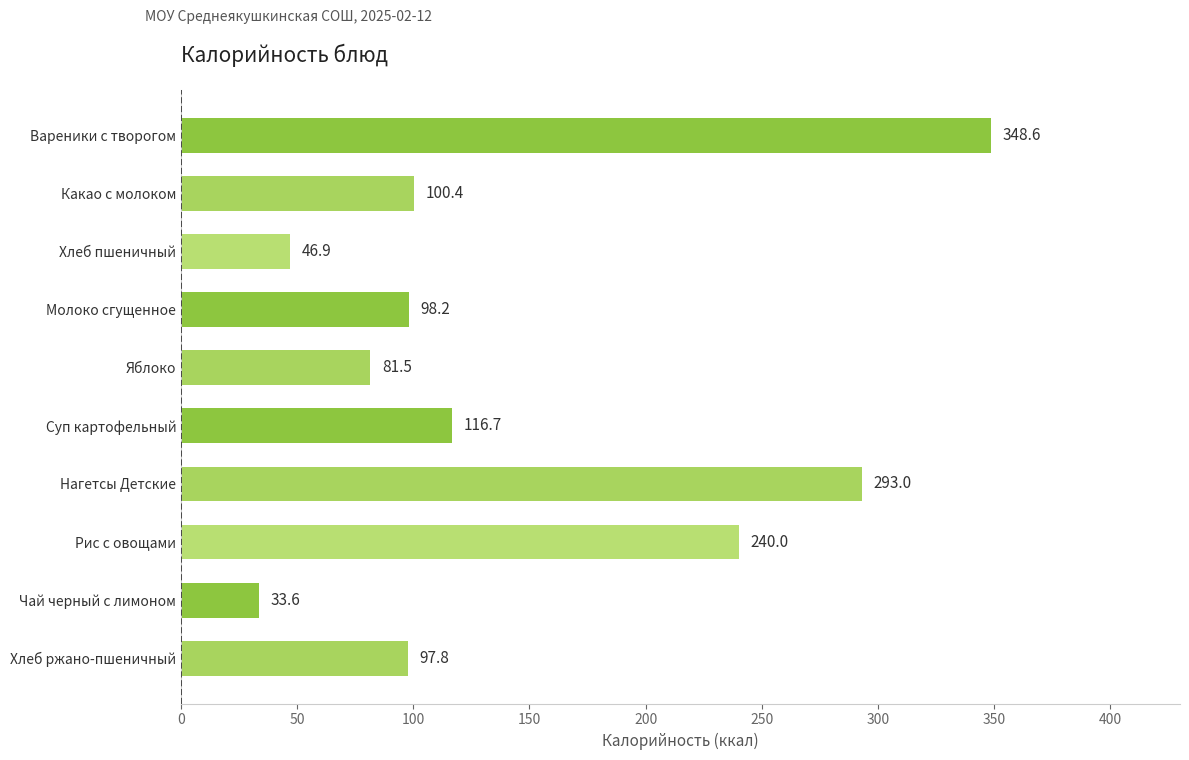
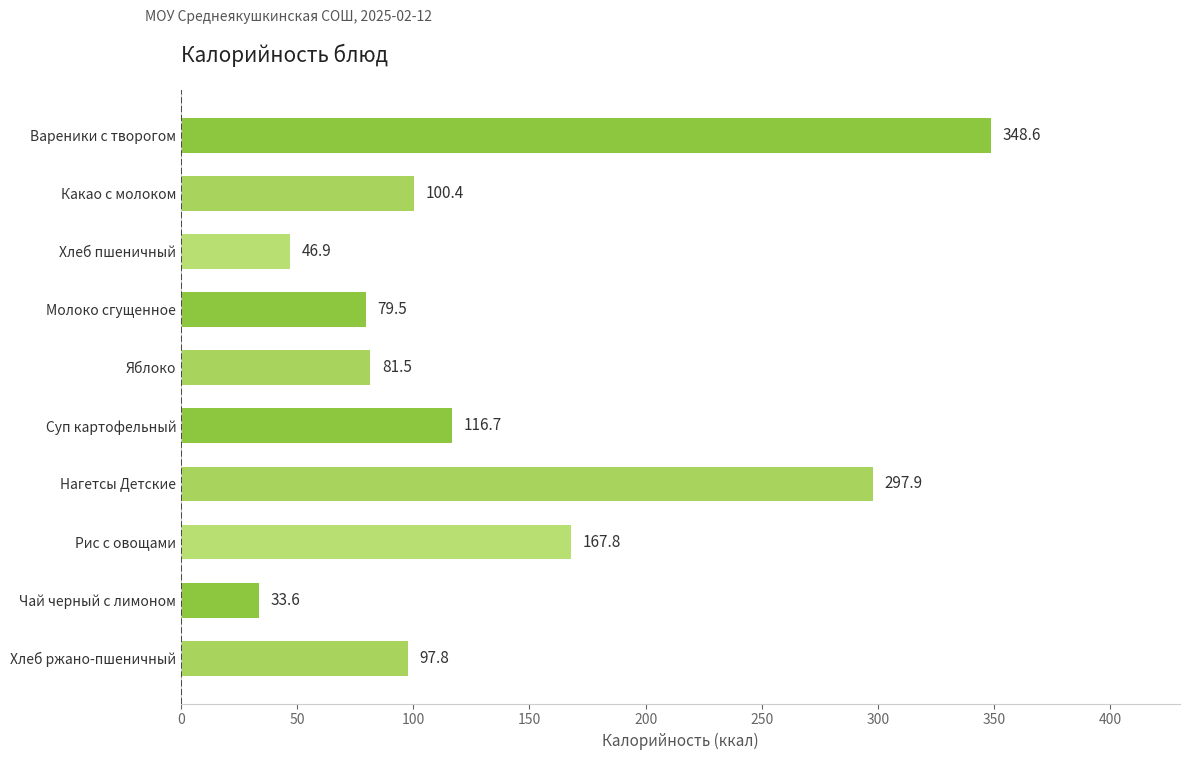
  {
    "Вареники с творогом": 348.6,
    "Какао с молоком": 100.4,
    "Хлеб пшеничный": 46.9,
-   "Молоко сгущенное": 98.2,
+   "Молоко сгущенное": 79.5,
    "Яблоко": 81.5,
    "Суп картофельный": 116.7,
-   "Нагетсы Детские": 293.0,
-   "Рис с овощами": 240.0,
+   "Нагетсы Детские": 297.9,
+   "Рис с овощами": 167.8,
    "Чай черный с лимоном": 33.6,
    "Хлеб ржано-пшеничный": 97.8
  }
